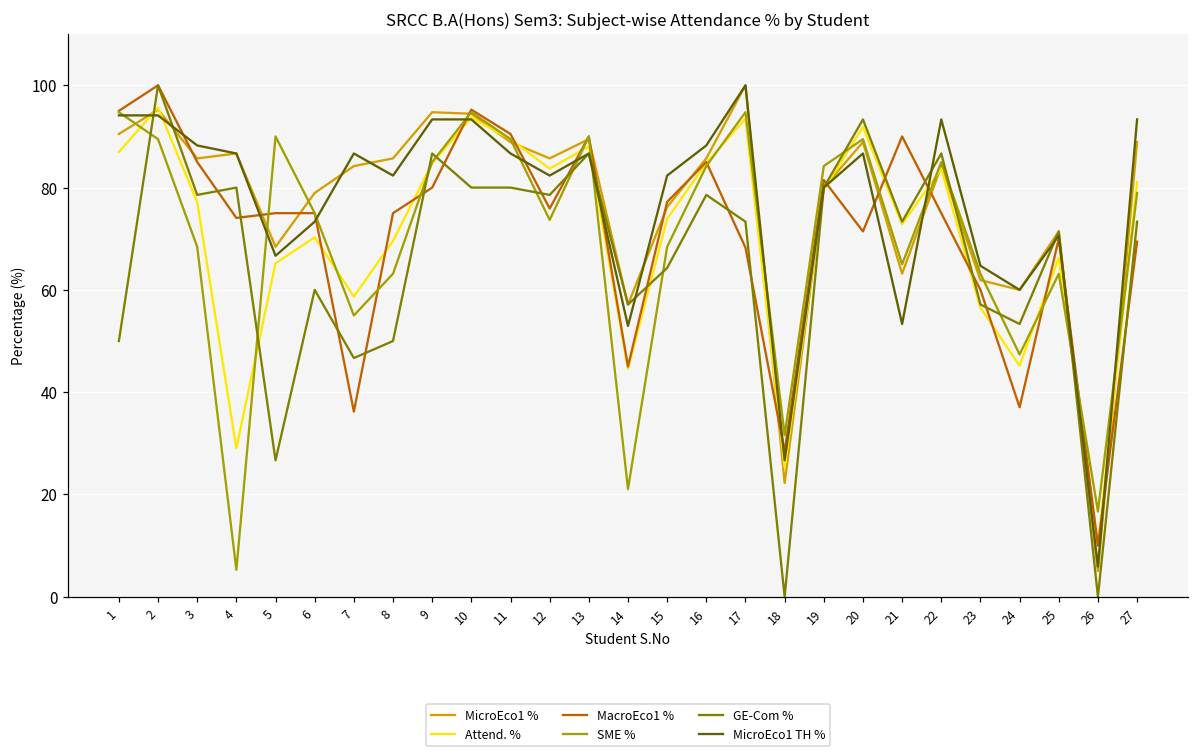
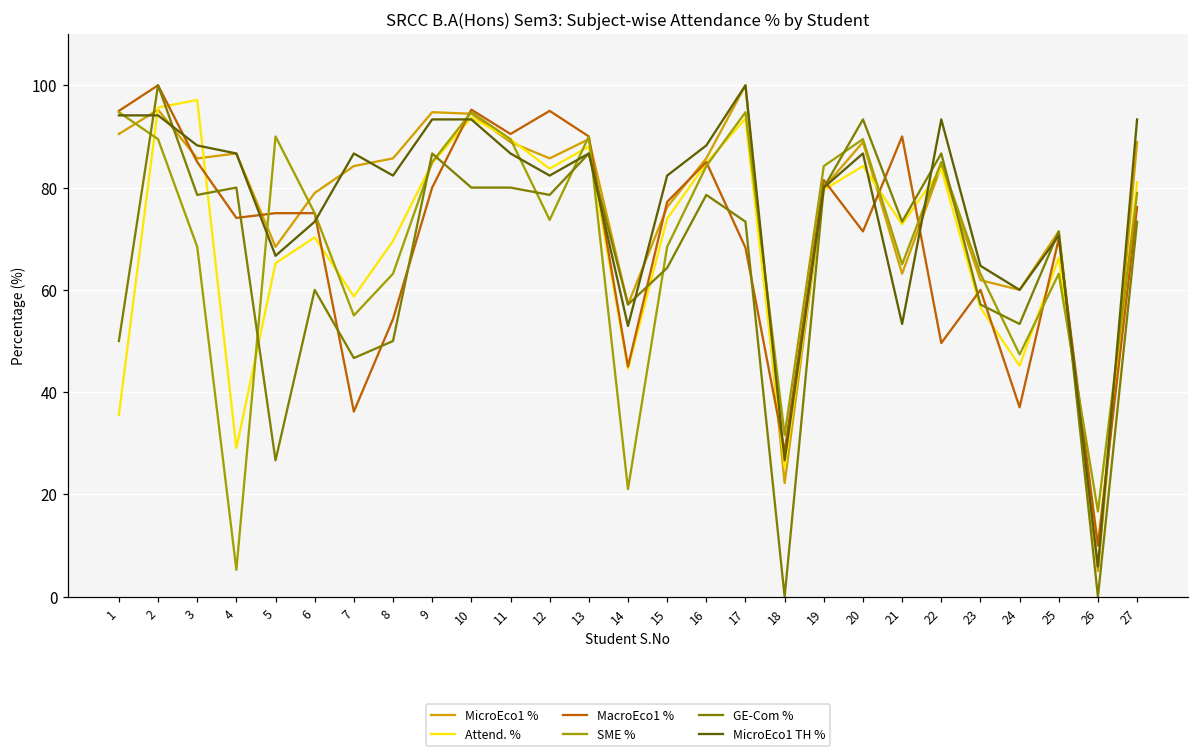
  {
    "Attend. %": {
-     "1": 87,
-     "3": 77,
+     "1": 36,
+     "3": 97,
      "4": 29,
      "5": 65,
      "6": 70,
      "7": 59,
      "8": 70,
      "12": 84,
      "13": 88,
      "15": 74,
      "17": 94,
      "18": 25,
-     "20": 92,
+     "20": 84,
      "23": 57,
      "24": 45,
      "25": 66,
      "27": 81
    },
    "MacroEco1 %": {
      "3": 85,
      "4": 74,
      "5": 75,
      "7": 36,
-     "8": 75,
+     "8": 54,
      "9": 80,
      "11": 90,
-     "12": 76,
+     "12": 95,
      "15": 77,
      "17": 68,
      "18": 28,
      "19": 81,
      "20": 71,
      "21": 90,
-     "22": 75,
+     "22": 50,
      "23": 60,
      "24": 37,
      "25": 70,
-     "27": 69
+     "27": 76
    }
  }
